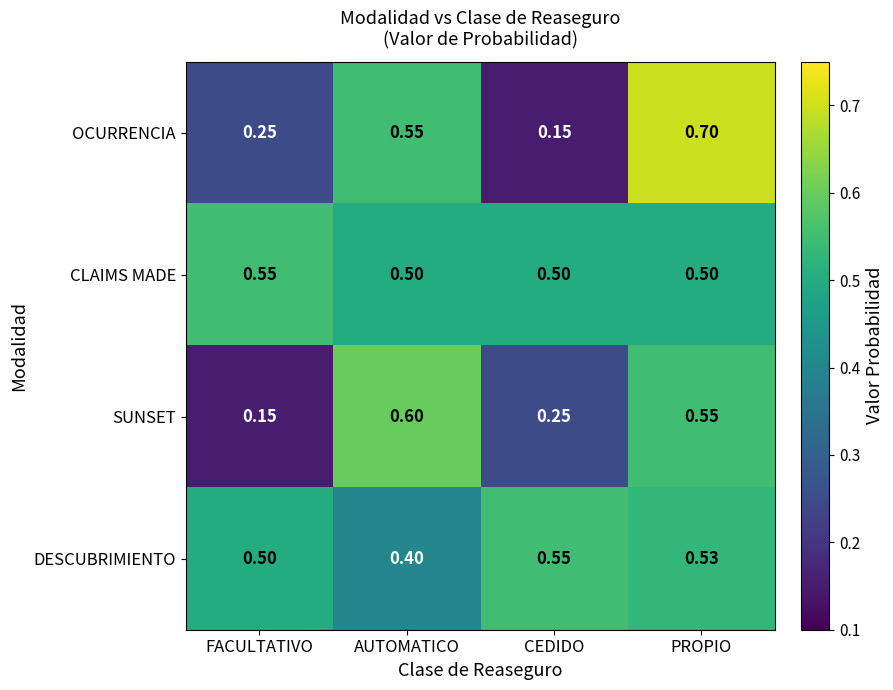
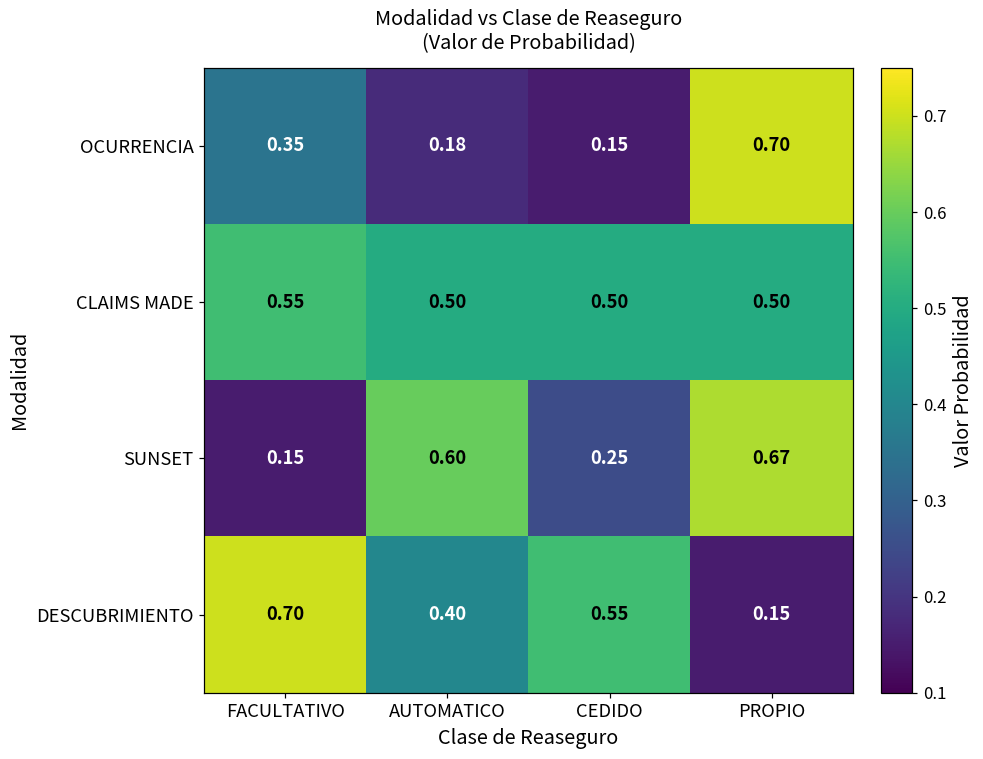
  {
    "OCURRENCIA": {
-     "FACULTATIVO": 0.25,
-     "AUTOMATICO": 0.55,
+     "FACULTATIVO": 0.35,
+     "AUTOMATICO": 0.18,
      "CEDIDO": 0.15,
      "PROPIO": 0.70
    },
    "CLAIMS MADE": {
      "FACULTATIVO": 0.55,
      "AUTOMATICO": 0.50,
      "CEDIDO": 0.50,
      "PROPIO": 0.50
    },
    "SUNSET": {
      "FACULTATIVO": 0.15,
      "AUTOMATICO": 0.60,
      "CEDIDO": 0.25,
-     "PROPIO": 0.55
+     "PROPIO": 0.67
    },
    "DESCUBRIMIENTO": {
-     "FACULTATIVO": 0.50,
+     "FACULTATIVO": 0.70,
      "AUTOMATICO": 0.40,
      "CEDIDO": 0.55,
-     "PROPIO": 0.53
+     "PROPIO": 0.15
    }
  }
